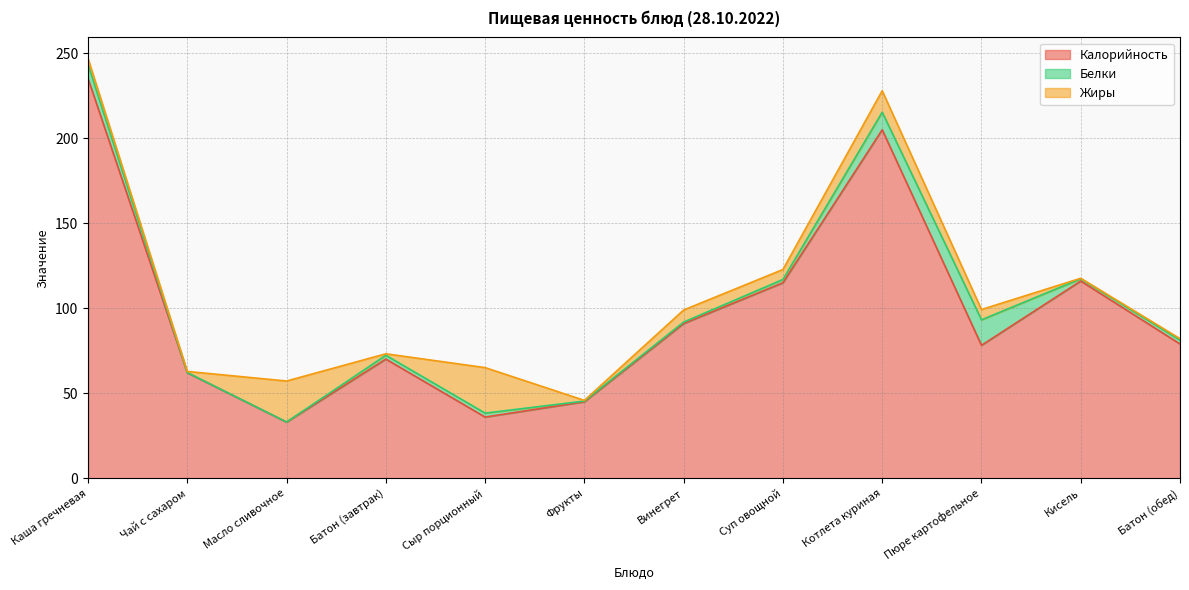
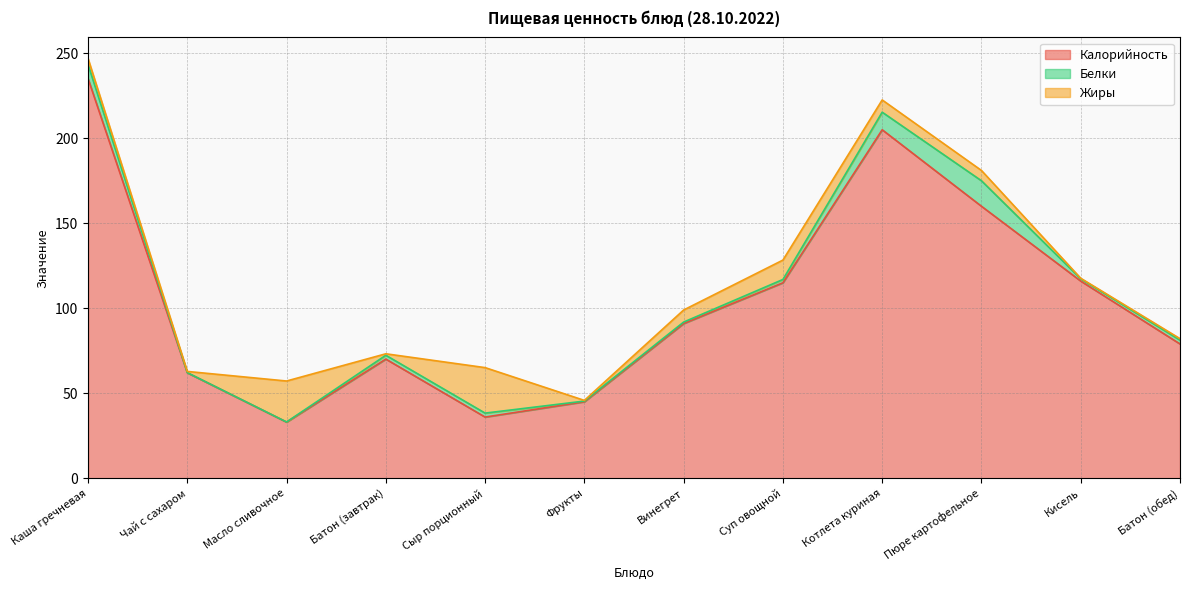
  {
    "Калорийность": {
      "Каша гречневая": 235,
      "Батон (завтрак)": 70,
      "Сыр порционный": 36,
      "Суп овощной": 115,
      "Котлета куриная": 205,
-     "Пюре картофельное": 78,
+     "Пюре картофельное": 160,
      "Батон (обед)": 79
    },
    "Белки": {
      "Каша гречневая": 8,
      "Сыр порционный": 2,
      "Суп овощной": 2,
      "Котлета куриная": 10,
      "Пюре картофельное": 15
    },
    "Жиры": {
      "Каша гречневая": 4,
      "Масло сливочное": 24,
      "Сыр порционный": 27,
      "Винегрет": 7,
-     "Суп овощной": 6,
-     "Котлета куриная": 13,
+     "Суп овощной": 11,
+     "Котлета куриная": 7,
      "Пюре картофельное": 6
    }
  }
